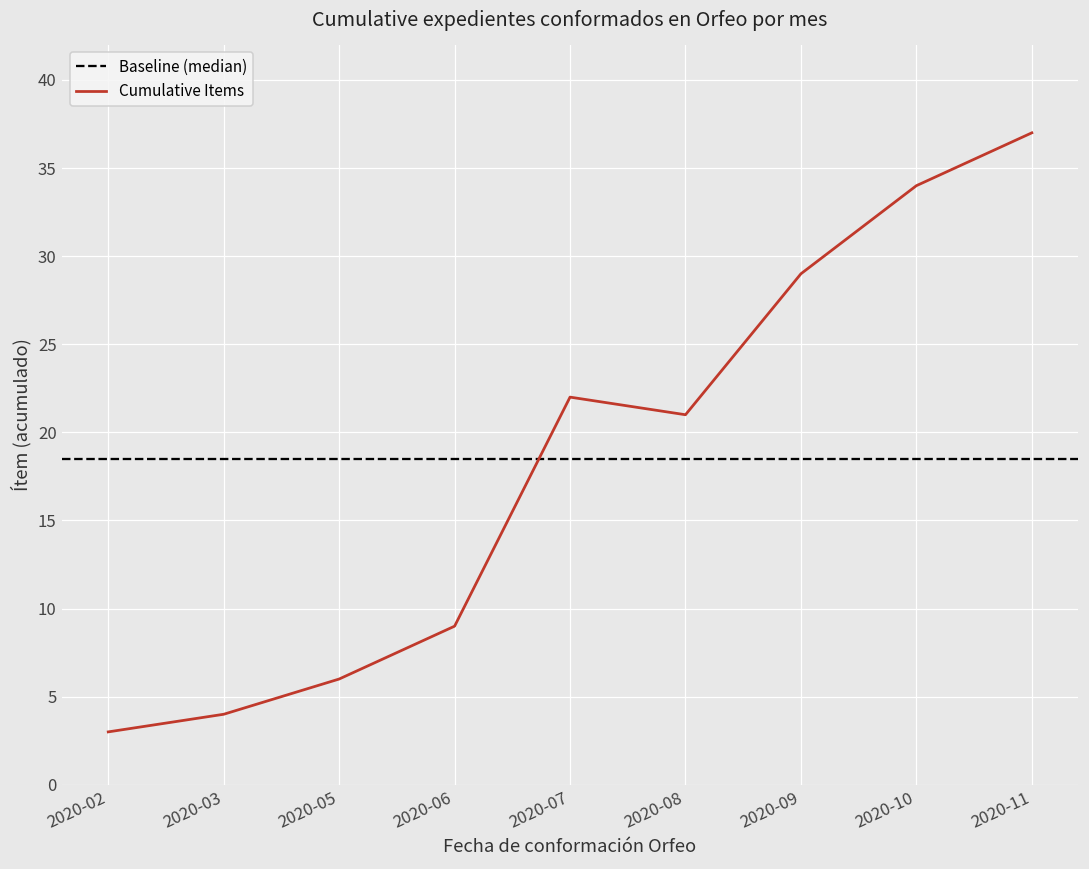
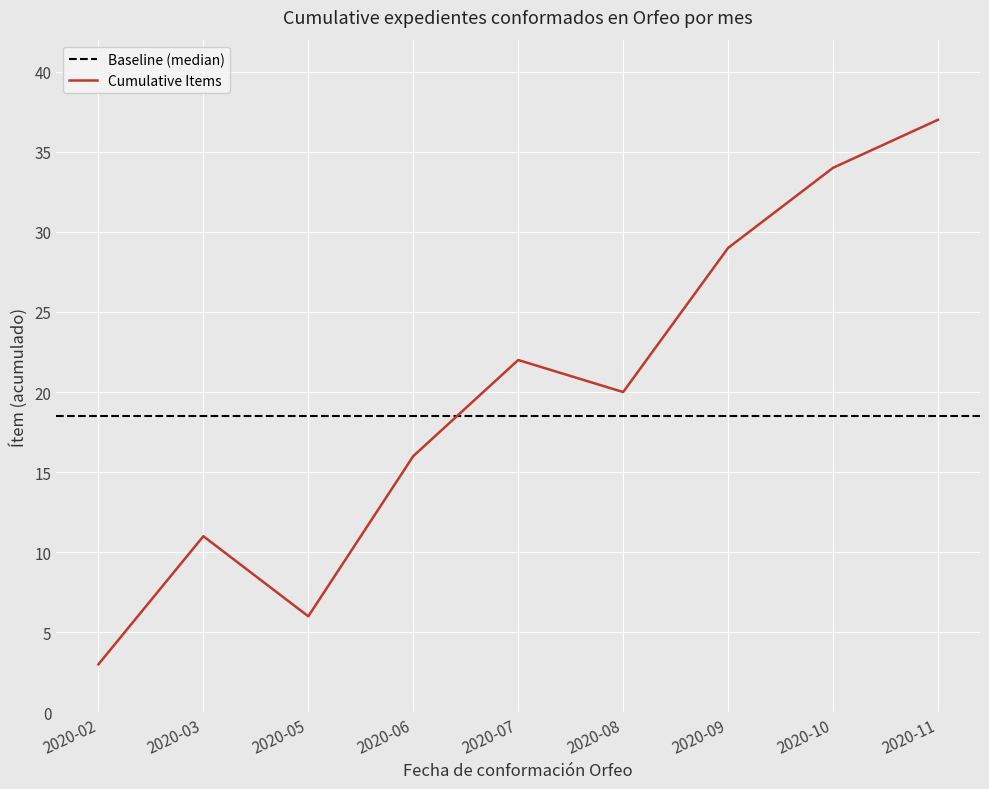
  {
    "2020-02": 3,
-   "2020-03": 4,
+   "2020-03": 11,
    "2020-05": 6,
-   "2020-06": 9,
+   "2020-06": 16,
    "2020-07": 22,
-   "2020-08": 21,
+   "2020-08": 20,
    "2020-09": 29,
    "2020-10": 34,
    "2020-11": 37
  }
